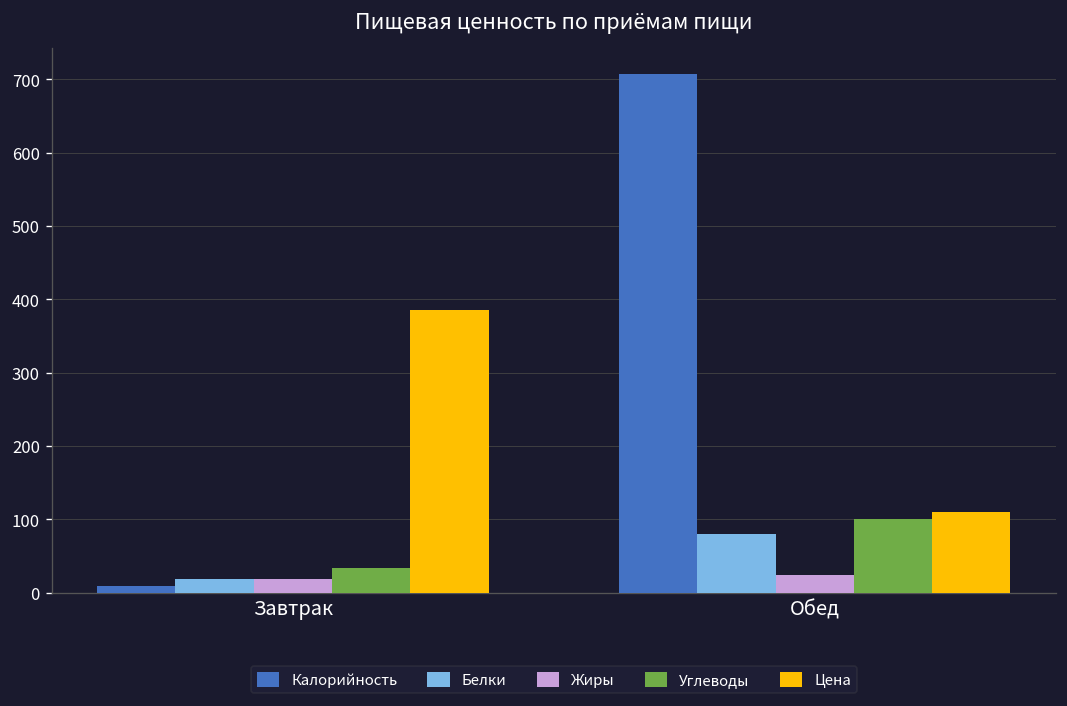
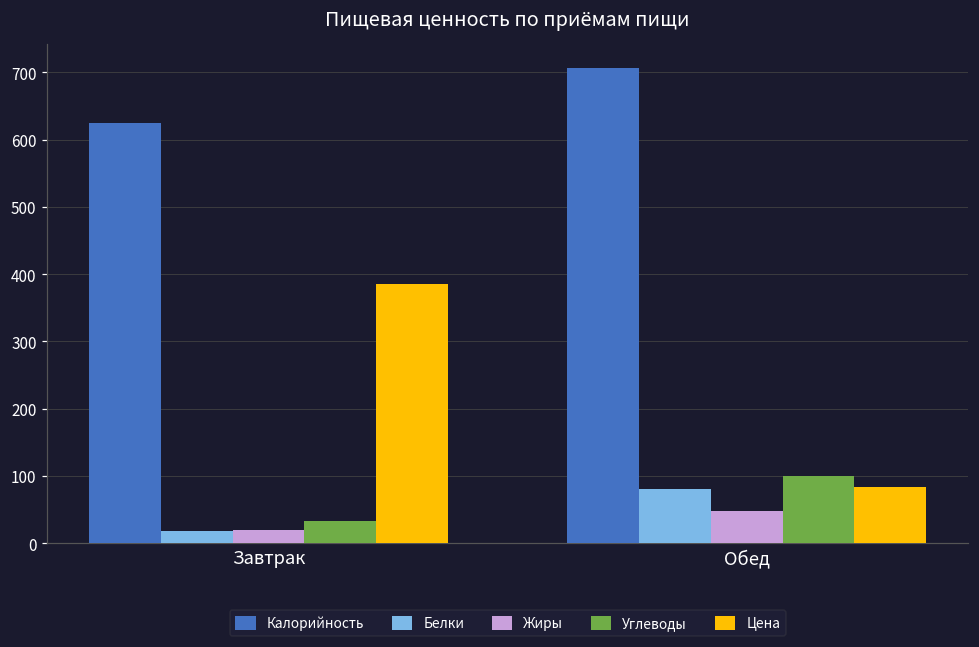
  {
    "Калорийность": {
-     "Завтрак": 10,
+     "Завтрак": 620,
      "Обед": 710
    },
    "Белки": {
      "Завтрак": 20,
      "Обед": 80
    },
    "Жиры": {
      "Завтрак": 20,
-     "Обед": 20
+     "Обед": 50
    },
    "Углеводы": {
      "Завтрак": 30,
      "Обед": 100
    },
    "Цена": {
      "Завтрак": 390,
-     "Обед": 110
+     "Обед": 80
    }
  }
